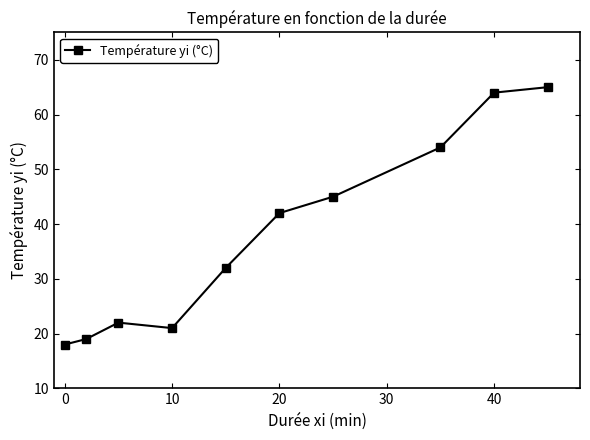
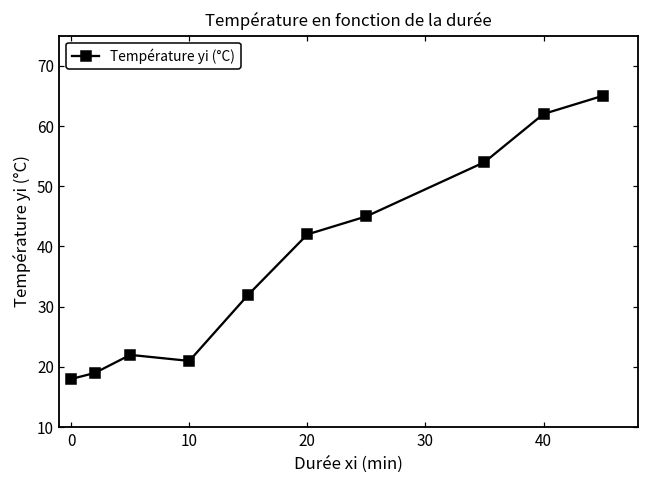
  {
    "0": 18,
    "10": 21,
    "20": 42,
-   "40": 64
+   "40": 62
  }
